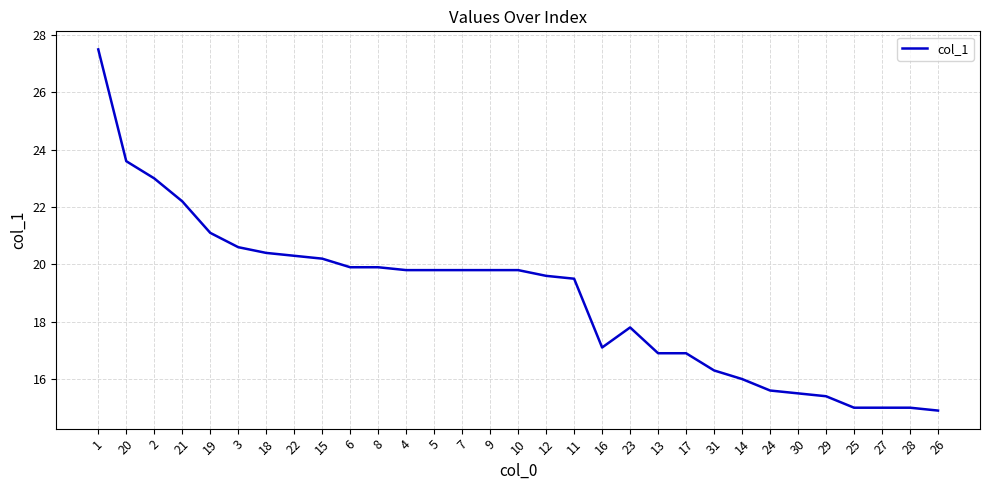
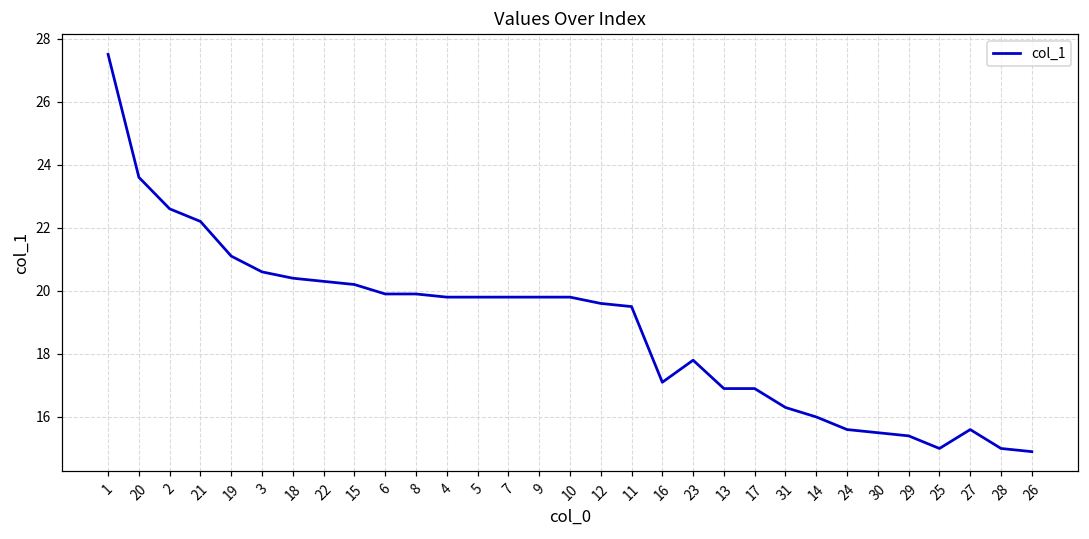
  {
    "1": 27.5,
    "20": 23.6,
-   "2": 23.0,
+   "2": 22.6,
    "21": 22.2,
    "19": 21.1,
    "3": 20.6,
    "18": 20.4,
    "22": 20.3,
    "15": 20.2,
    "6": 19.9,
    "8": 19.9,
    "4": 19.8,
    "5": 19.8,
    "7": 19.8,
    "9": 19.8,
    "10": 19.8,
    "12": 19.6,
    "11": 19.5,
    "16": 17.1,
    "23": 17.8,
    "13": 16.9,
    "17": 16.9,
    "31": 16.3,
    "14": 16.0,
    "24": 15.6,
    "30": 15.5,
    "29": 15.4,
    "25": 15.0,
-   "27": 15.0,
+   "27": 15.6,
    "28": 15.0,
    "26": 14.9
  }
